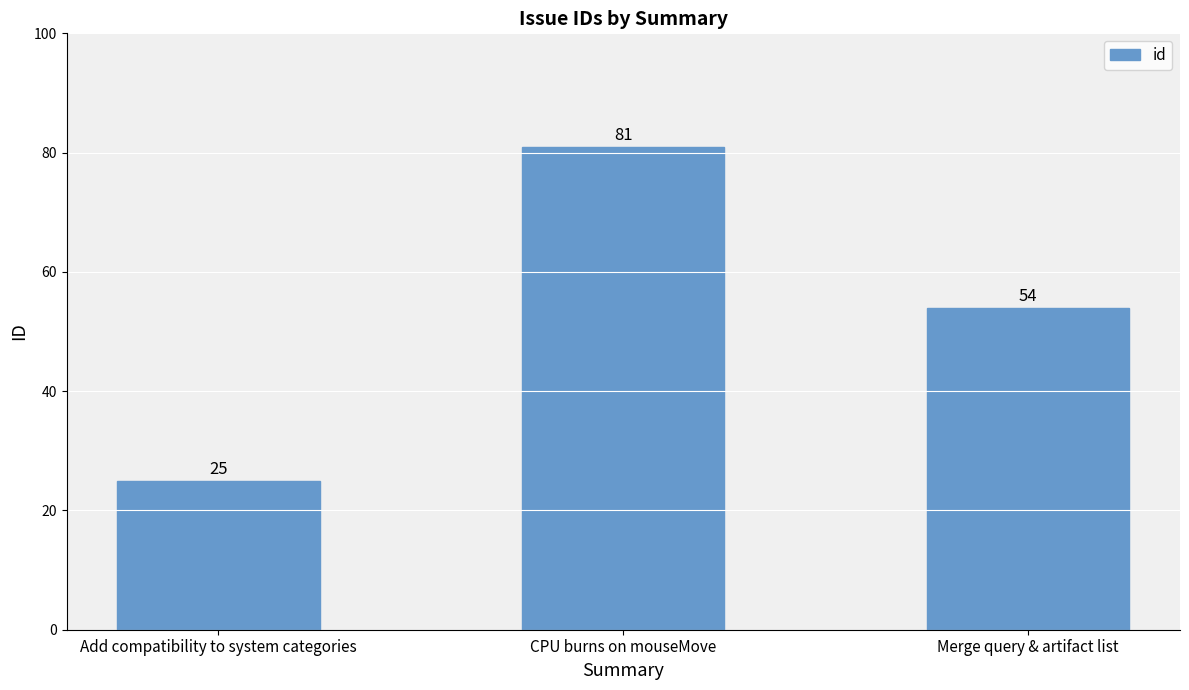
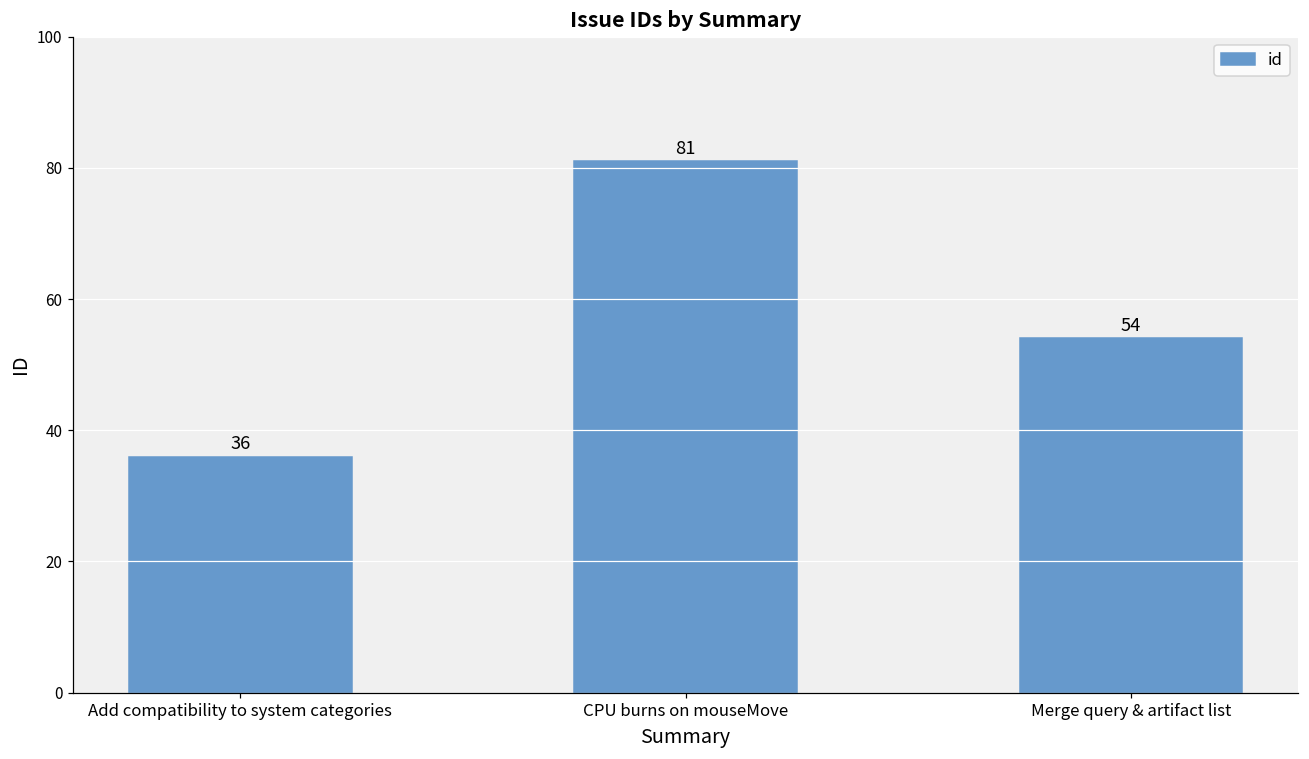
  {
-   "Add compatibility to system categories": 25,
+   "Add compatibility to system categories": 36,
    "CPU burns on mouseMove": 81,
    "Merge query & artifact list": 54
  }
